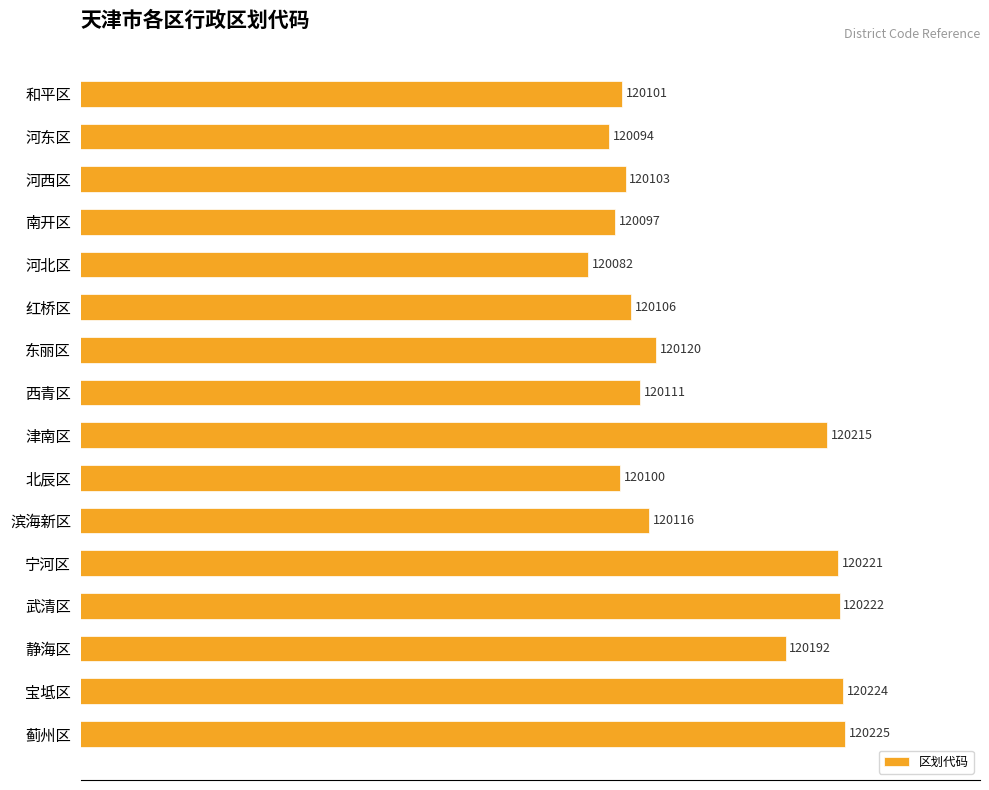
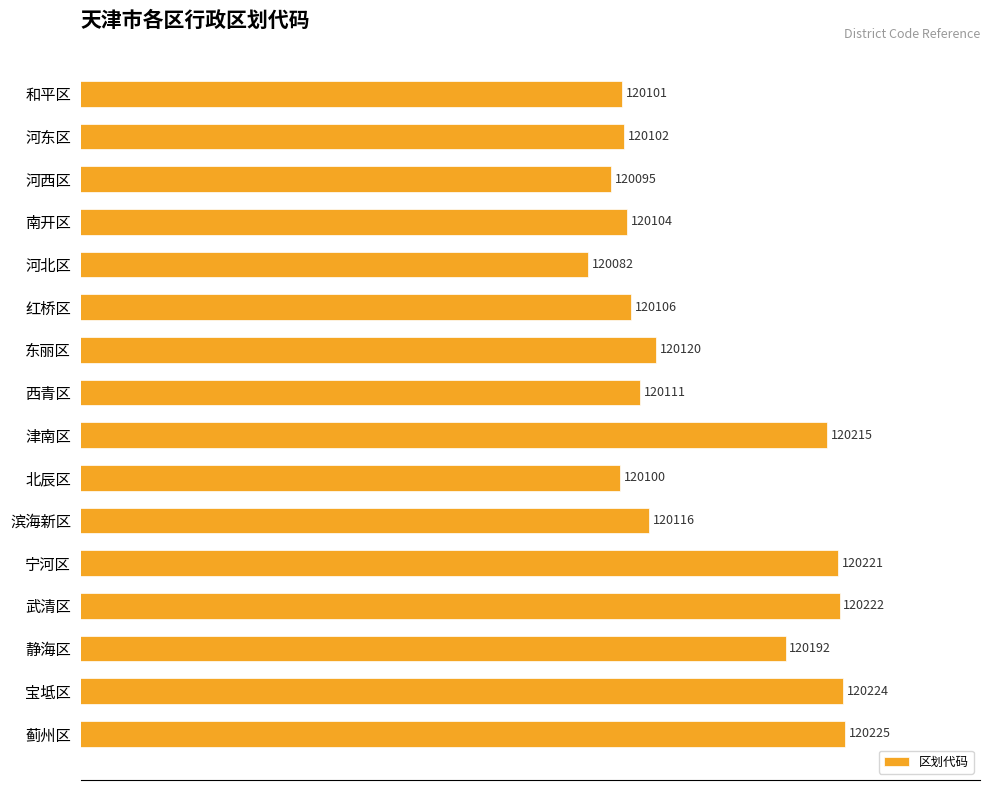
  {
    "和平区": 120101,
-   "河东区": 120094,
-   "河西区": 120103,
-   "南开区": 120097,
+   "河东区": 120102,
+   "河西区": 120095,
+   "南开区": 120104,
    "河北区": 120082,
    "红桥区": 120106,
    "东丽区": 120120,
    "西青区": 120111,
    "津南区": 120215,
    "北辰区": 120100,
    "滨海新区": 120116,
    "宁河区": 120221,
    "武清区": 120222,
    "静海区": 120192,
    "宝坻区": 120224,
    "蓟州区": 120225
  }
